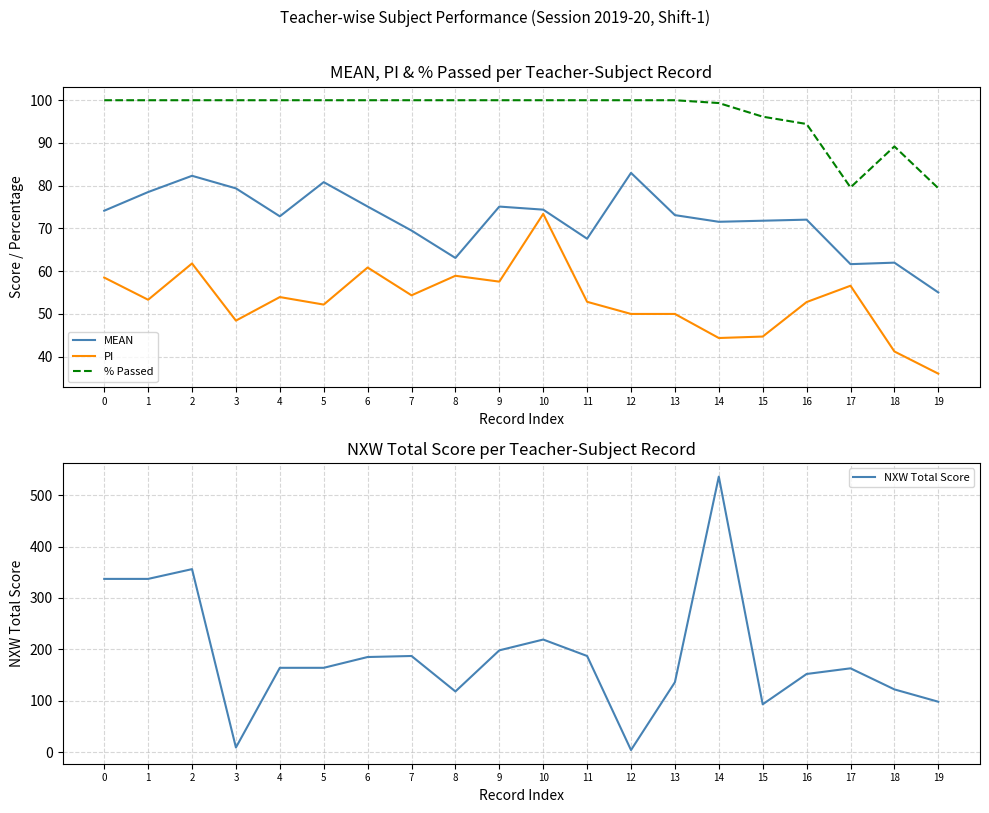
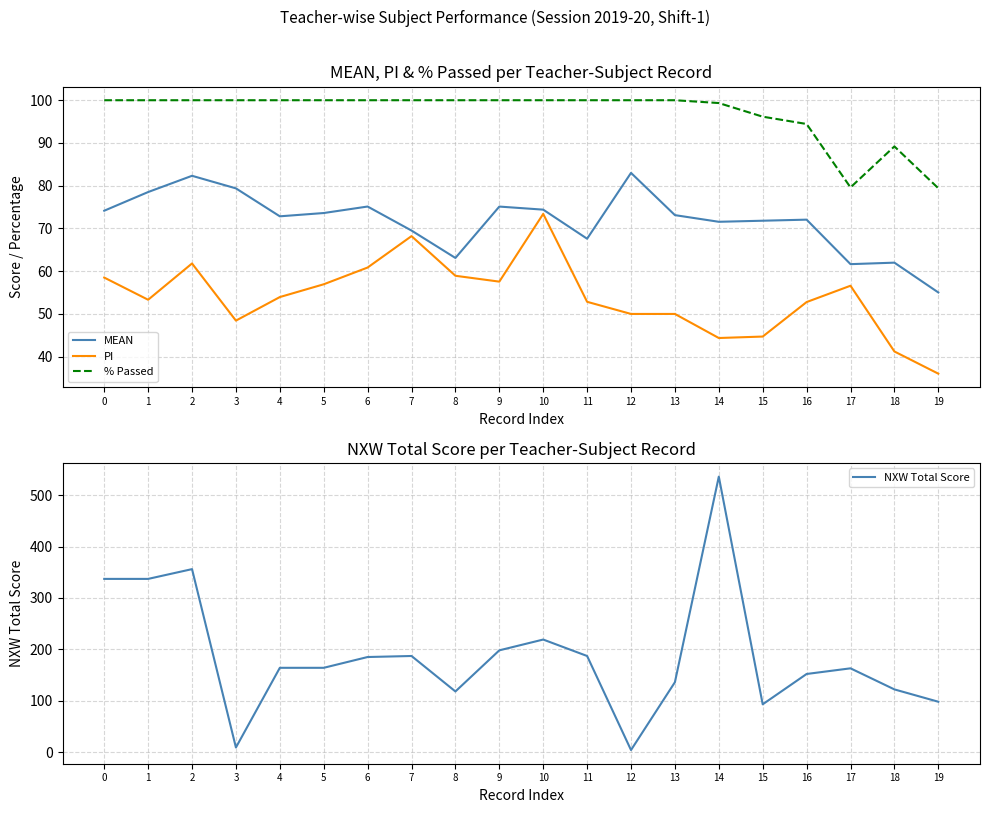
  {
    "MEAN, PI & % Passed per Teacher-Subject Record": {
      "MEAN": {
        "0": 74,
        "1": 79,
        "2": 82,
        "3": 79,
        "4": 73,
-       "5": 81,
+       "5": 74,
        "6": 75,
        "7": 70,
        "8": 63,
        "9": 75,
        "10": 74,
        "11": 68,
        "12": 83,
        "13": 73,
        "14": 72,
        "15": 72,
        "16": 72,
        "17": 62,
        "18": 62,
        "19": 55
      },
      "PI": {
        "0": 59,
        "1": 53,
        "2": 62,
        "3": 48,
        "4": 54,
-       "5": 52,
+       "5": 57,
        "6": 61,
-       "7": 54,
+       "7": 68,
        "8": 59,
        "9": 58,
        "10": 73,
        "11": 53,
        "12": 50,
        "13": 50,
        "14": 44,
        "15": 45,
        "16": 53,
        "17": 57,
        "18": 41,
        "19": 36
      },
      "% Passed": {
        "0": 100,
        "1": 100,
        "2": 100,
        "3": 100,
        "4": 100,
        "5": 100,
        "6": 100,
        "7": 100,
        "8": 100,
        "9": 100,
        "10": 100,
        "11": 100,
        "12": 100,
        "13": 100,
        "14": 99,
        "15": 96,
        "16": 94,
        "17": 80,
        "18": 89,
        "19": 79
      }
    },
    "NXW Total Score per Teacher-Subject Record": {
      "0": 340,
      "1": 340,
      "2": 360,
      "3": 10,
      "4": 160,
      "5": 160,
      "6": 190,
      "7": 190,
      "8": 120,
      "9": 200,
      "10": 220,
      "11": 190,
      "12": 0,
      "13": 140,
      "14": 540,
      "15": 90,
      "16": 150,
      "17": 160,
      "18": 120,
      "19": 100
    }
  }
